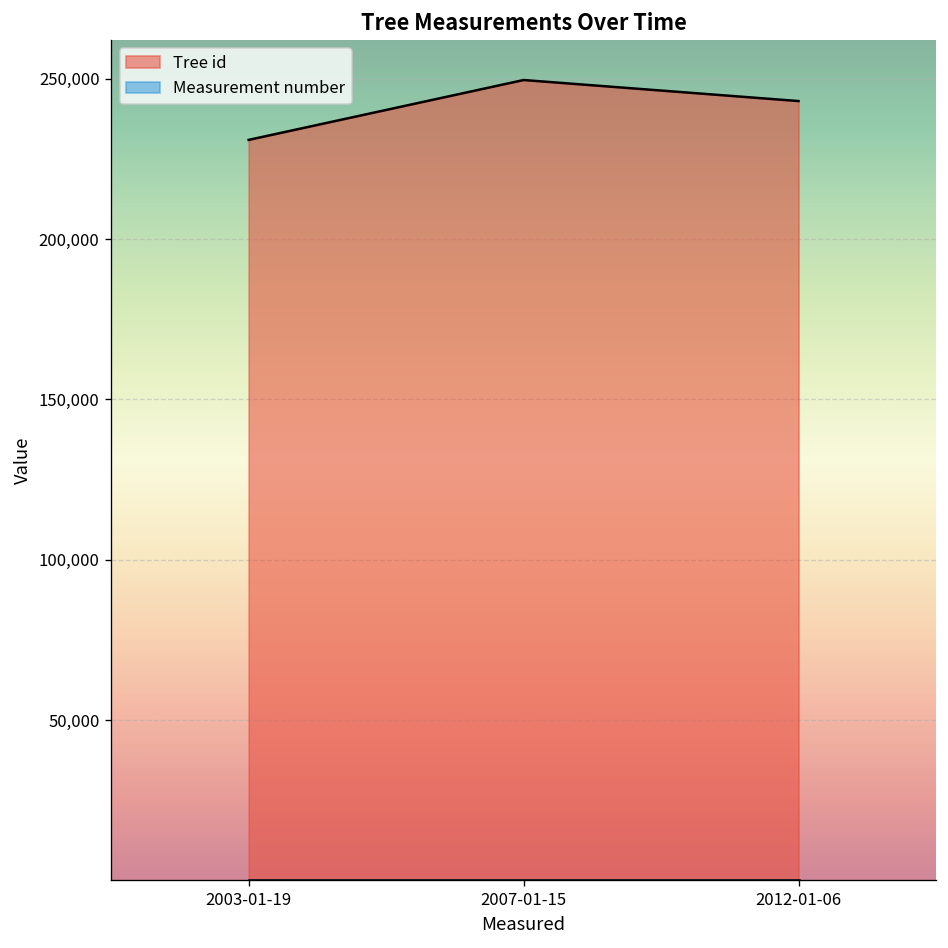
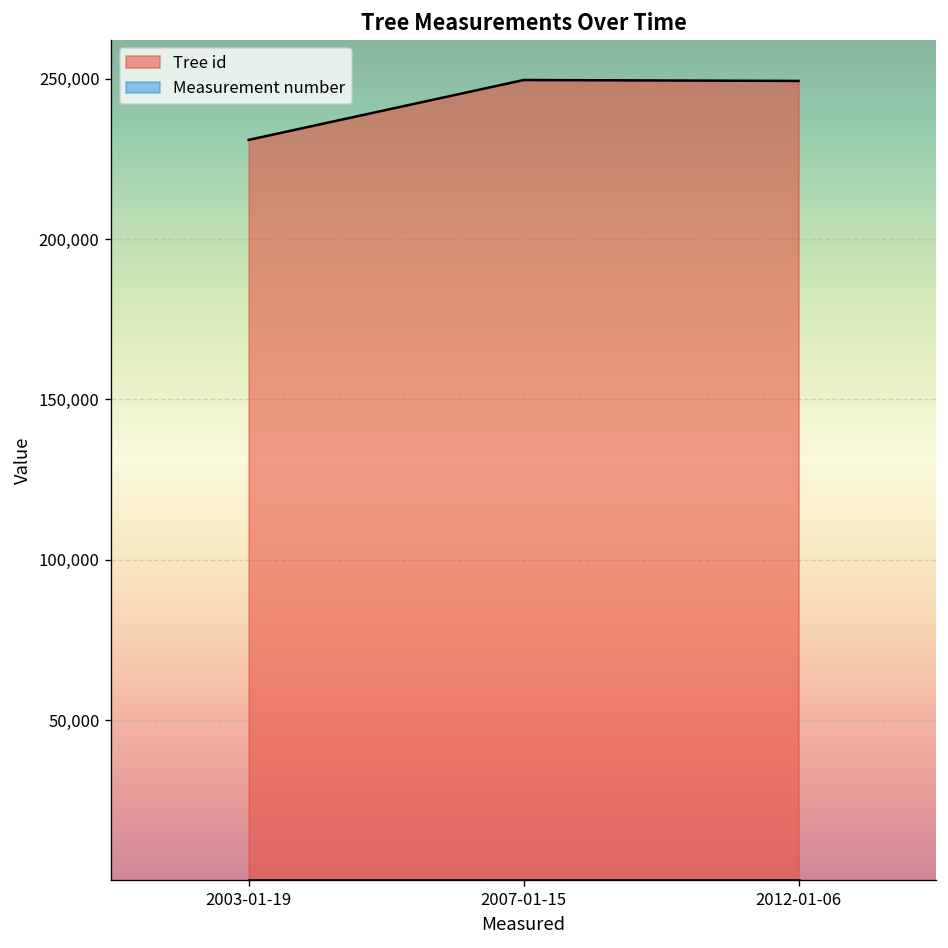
  {
    "Tree id": {
      "2003-01-19": "231,000",
      "2007-01-15": "250,000",
-     "2012-01-06": "243,000"
+     "2012-01-06": "249,000"
    },
    "Measurement number": {
      "2003-01-19": "0",
      "2007-01-15": "0",
      "2012-01-06": "0"
    }
  }
